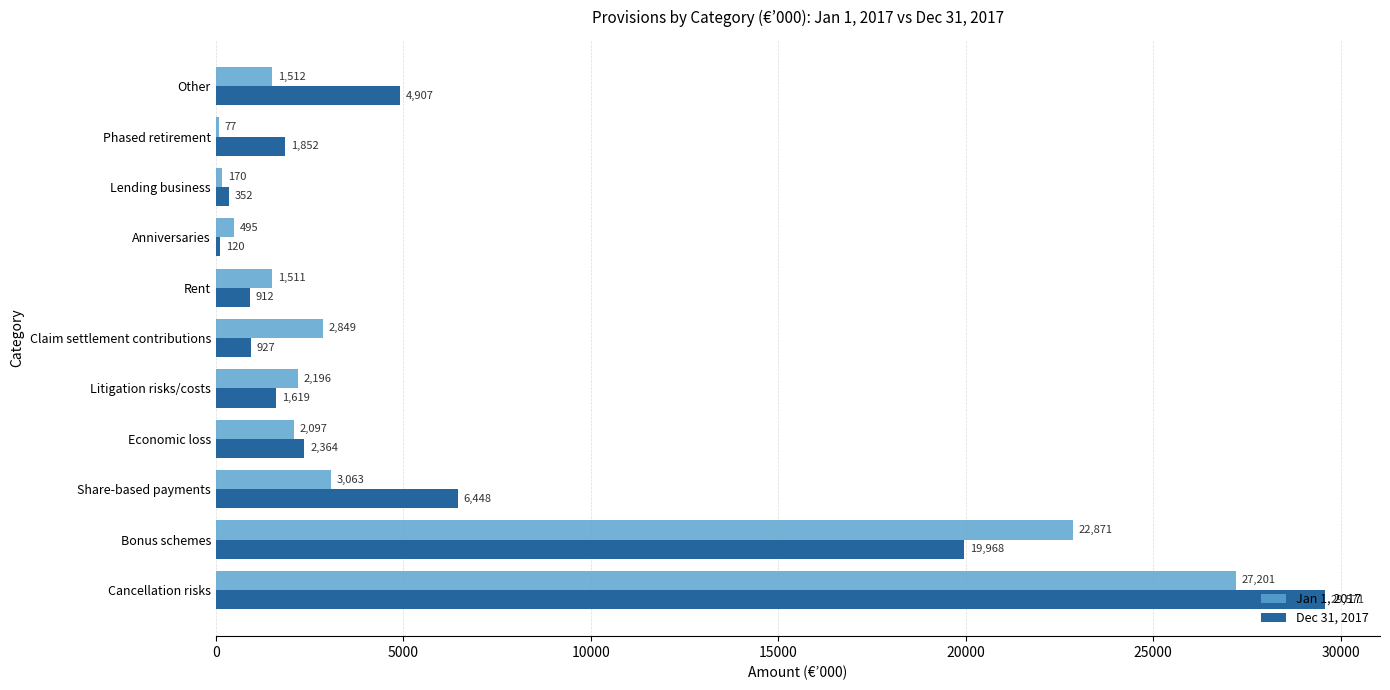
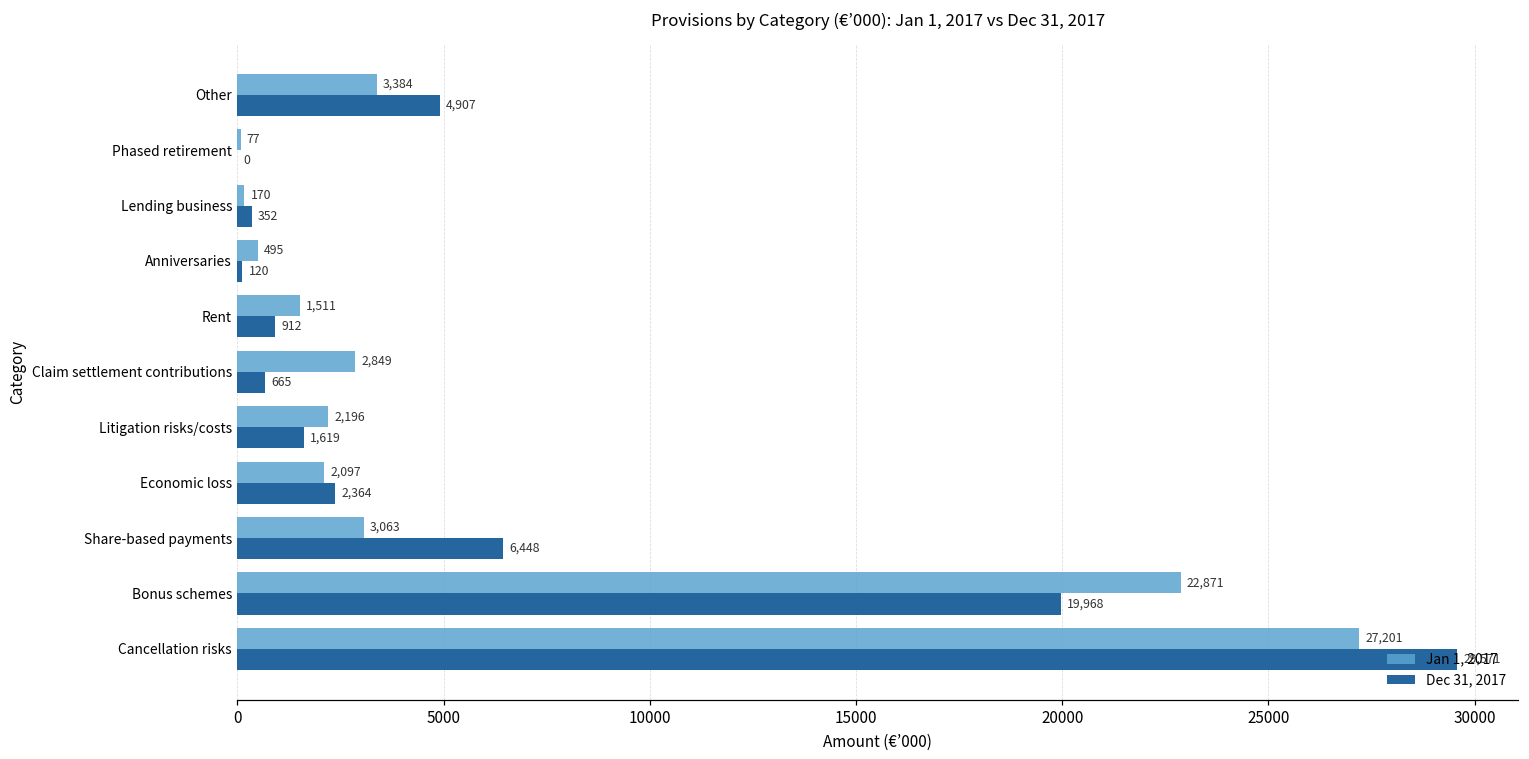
  {
    "Jan 1, 2017": {
-     "Other": "1,512",
+     "Other": "3,384",
      "Phased retirement": "77",
      "Lending business": "170",
      "Anniversaries": "495",
      "Rent": "1,511",
      "Claim settlement contributions": "2,849",
      "Litigation risks/costs": "2,196",
      "Economic loss": "2,097",
      "Share-based payments": "3,063",
      "Bonus schemes": "22,871",
      "Cancellation risks": "27,201"
    },
    "Dec 31, 2017": {
      "Other": "4,907",
-     "Phased retirement": "1,852",
+     "Phased retirement": "0",
      "Lending business": "352",
      "Anniversaries": "120",
      "Rent": "912",
-     "Claim settlement contributions": "927",
+     "Claim settlement contributions": "665",
      "Litigation risks/costs": "1,619",
      "Economic loss": "2,364",
      "Share-based payments": "6,448",
      "Bonus schemes": "19,968",
      "Cancellation risks": "29,571"
    }
  }
